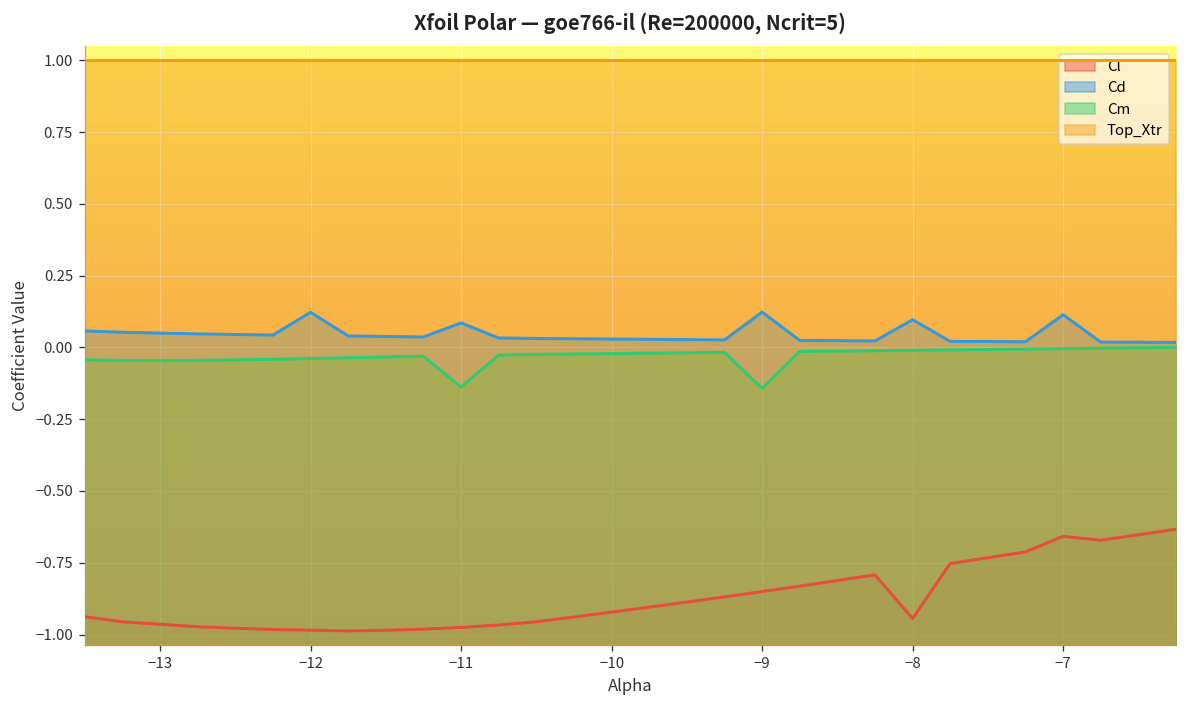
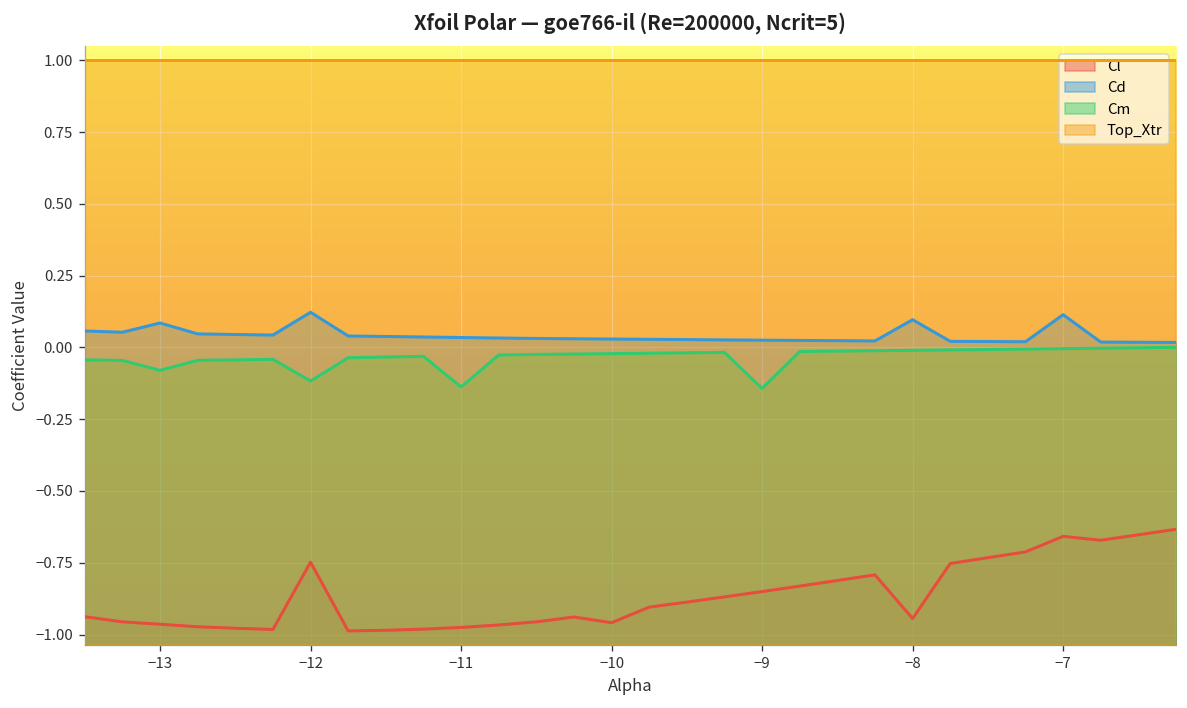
  {
    "Cl": {
      "−13": -0.96,
-     "−12": -0.99,
+     "−12": -0.75,
      "−11": -0.98,
-     "−10": -0.92,
+     "−10": -0.96,
      "−9": -0.85,
      "−8": -0.94,
      "−7": -0.66
    },
    "Cd": {
-     "−13": 0.05,
+     "−13": 0.09,
      "−12": 0.12,
-     "−11": 0.09,
+     "−11": 0.03,
      "−10": 0.03,
-     "−9": 0.12,
+     "−9": 0.03,
      "−8": 0.10,
      "−7": 0.11
    },
    "Cm": {
-     "−13": -0.05,
-     "−12": -0.04,
+     "−13": -0.08,
+     "−12": -0.12,
      "−11": -0.14,
      "−10": -0.02,
      "−9": -0.14,
      "−8": -0.01,
      "−7": 0.00
    },
    "Top_Xtr": {
      "−13": 1.00,
      "−12": 1.00,
      "−11": 1.00,
      "−10": 1.00,
      "−9": 1.00,
      "−8": 1.00
    }
  }
